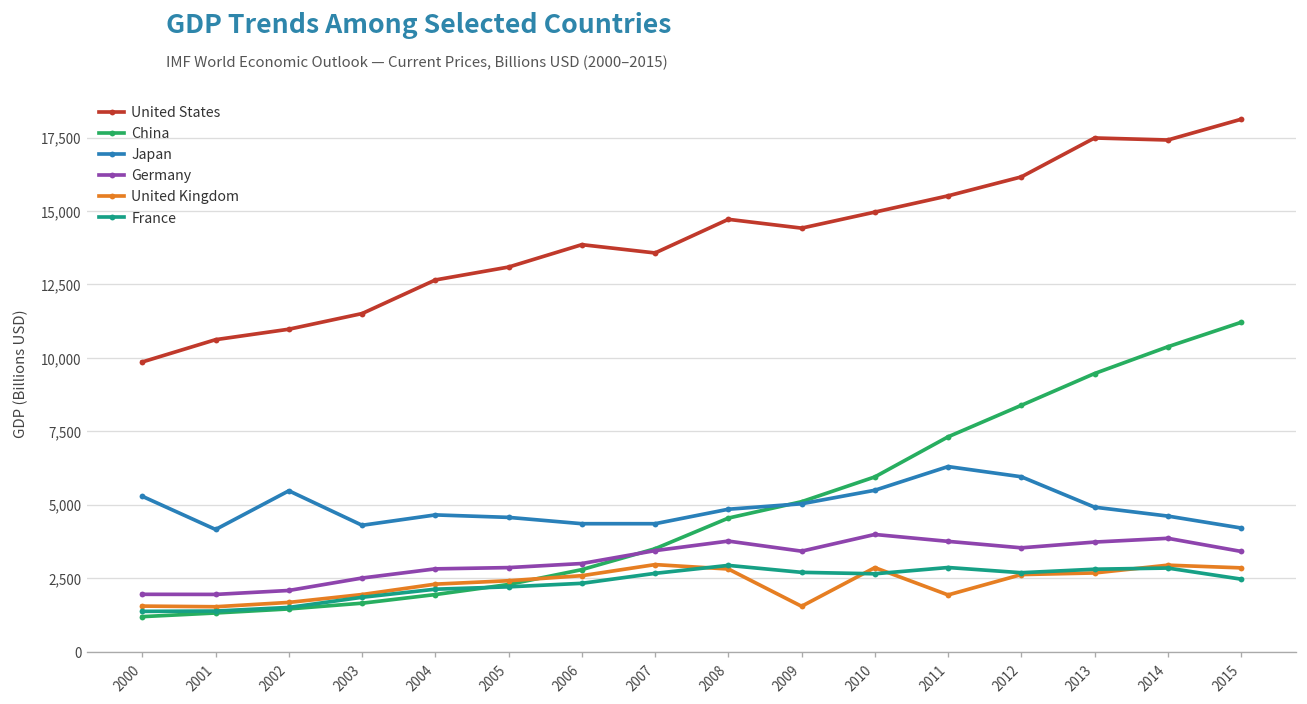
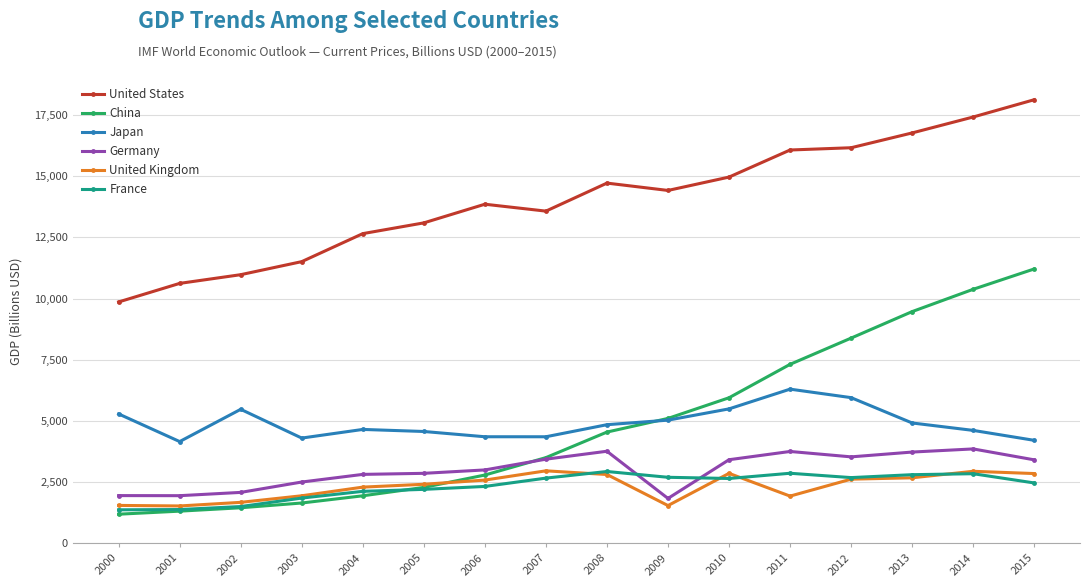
  {
    "United States": {
      "2000": "9,900",
      "2001": "10,600",
      "2002": "11,000",
      "2003": "11,500",
      "2004": "12,700",
      "2005": "13,100",
      "2006": "13,900",
      "2007": "13,600",
      "2008": "14,700",
      "2009": "14,400",
      "2010": "15,000",
-     "2011": "15,500",
+     "2011": "16,100",
      "2012": "16,200",
-     "2013": "17,500",
+     "2013": "16,800",
      "2014": "17,400",
      "2015": "18,100"
    },
    "Japan": {
      "2000": "5,300",
      "2001": "4,200",
      "2002": "5,500",
      "2003": "4,300",
      "2004": "4,700",
      "2005": "4,600",
      "2006": "4,400",
      "2007": "4,400",
      "2008": "4,800",
      "2010": "5,500",
      "2011": "6,300",
      "2012": "6,000",
      "2013": "4,900",
      "2014": "4,600",
      "2015": "4,200"
    },
    "Germany": {
      "2000": "2,000",
      "2001": "1,900",
      "2002": "2,100",
      "2003": "2,500",
      "2004": "2,800",
      "2005": "2,900",
      "2006": "3,000",
      "2008": "3,800",
-     "2009": "3,400",
-     "2010": "4,000",
+     "2009": "1,800",
+     "2010": "3,400",
      "2011": "3,800",
      "2012": "3,500",
      "2013": "3,700",
      "2014": "3,900",
      "2015": "3,400"
    },
    "United Kingdom": {
      "2000": "1,600",
      "2001": "1,500",
      "2002": "1,700",
      "2004": "2,300",
      "2005": "2,400",
      "2006": "2,600",
      "2007": "3,000",
      "2008": "2,800",
      "2009": "1,500",
      "2010": "2,900",
      "2011": "1,900",
      "2013": "2,700",
      "2015": "2,900"
    }
  }
